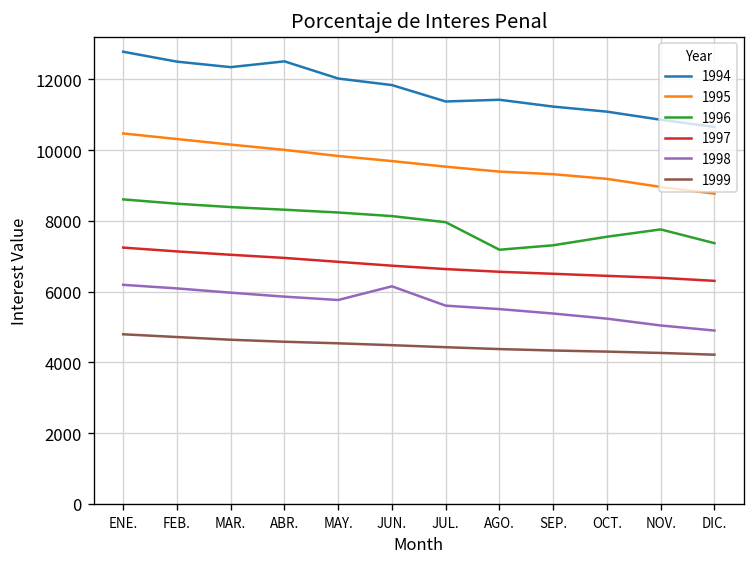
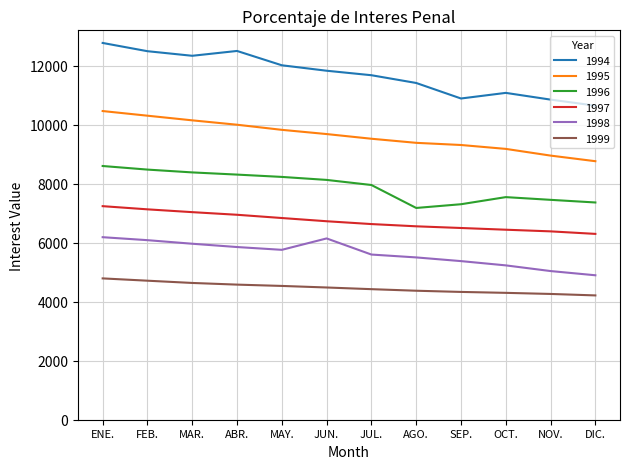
  {
    "1994": {
      "ENE.": 12800,
      "FEB.": 12500,
      "MAR.": 12300,
      "ABR.": 12500,
      "MAY.": 12000,
      "JUN.": 11800,
-     "JUL.": 11400,
+     "JUL.": 11700,
      "AGO.": 11400,
-     "SEP.": 11200,
+     "SEP.": 10900,
      "OCT.": 11100
    },
    "1995": {
      "ENE.": 10500,
      "FEB.": 10300,
      "MAR.": 10200,
      "ABR.": 10000,
      "MAY.": 9800,
      "JUN.": 9700,
      "JUL.": 9500,
      "AGO.": 9400,
      "SEP.": 9300,
      "OCT.": 9200,
      "NOV.": 9000,
      "DIC.": 8800
    },
    "1996": {
      "ENE.": 8600,
      "FEB.": 8500,
      "MAR.": 8400,
      "ABR.": 8300,
      "MAY.": 8200,
      "JUN.": 8100,
      "JUL.": 8000,
      "AGO.": 7200,
      "SEP.": 7300,
      "OCT.": 7600,
-     "NOV.": 7800,
+     "NOV.": 7500,
      "DIC.": 7400
    },
    "1997": {
      "ENE.": 7200,
      "FEB.": 7100,
      "MAR.": 7000,
      "ABR.": 7000,
      "MAY.": 6800,
      "JUN.": 6700,
      "JUL.": 6600,
      "AGO.": 6600,
      "SEP.": 6500,
      "OCT.": 6400,
      "NOV.": 6400,
      "DIC.": 6300
    },
    "1998": {
      "ENE.": 6200,
      "FEB.": 6100,
      "MAR.": 6000,
      "ABR.": 5900,
      "MAY.": 5800,
      "JUN.": 6200,
      "JUL.": 5600,
      "AGO.": 5500,
      "SEP.": 5400,
      "OCT.": 5200,
      "NOV.": 5000,
      "DIC.": 4900
    },
    "1999": {
      "ENE.": 4800,
      "FEB.": 4700,
      "MAR.": 4600,
      "ABR.": 4600,
      "MAY.": 4500,
      "JUN.": 4500,
      "JUL.": 4400,
      "AGO.": 4400,
      "SEP.": 4300,
      "OCT.": 4300,
      "NOV.": 4300,
      "DIC.": 4200
    }
  }
